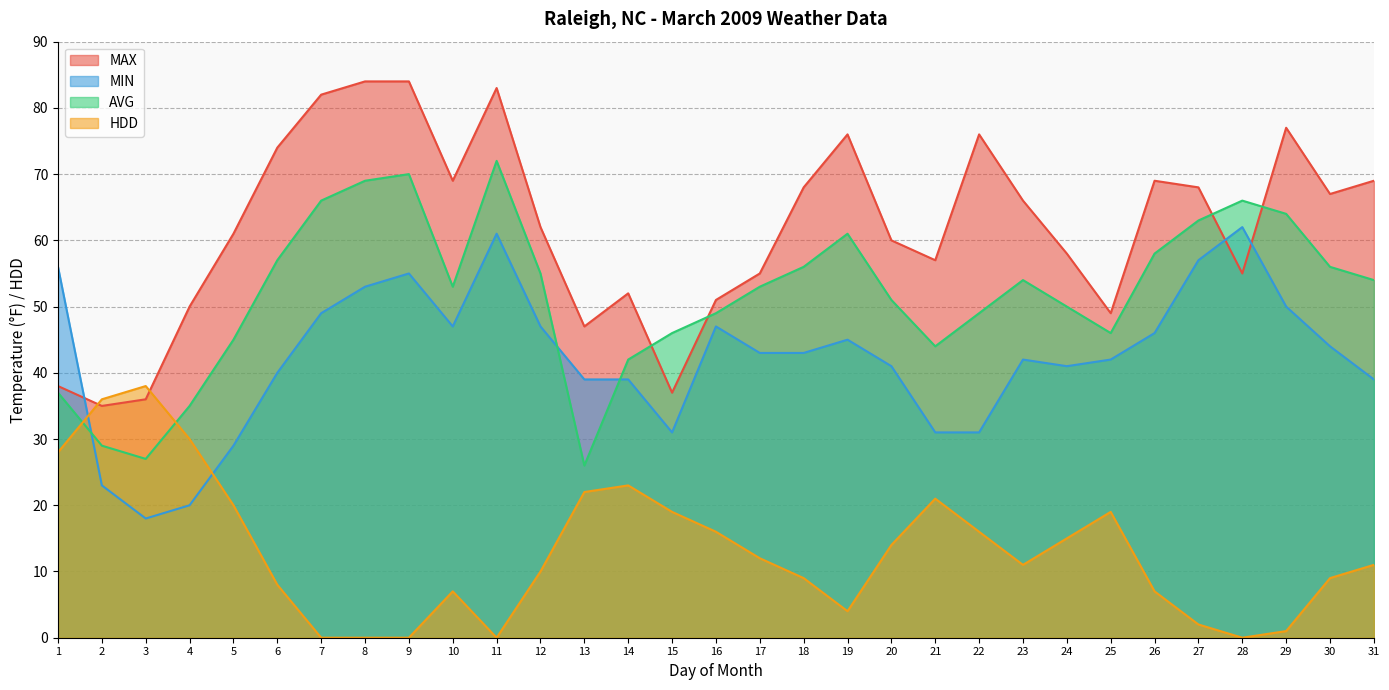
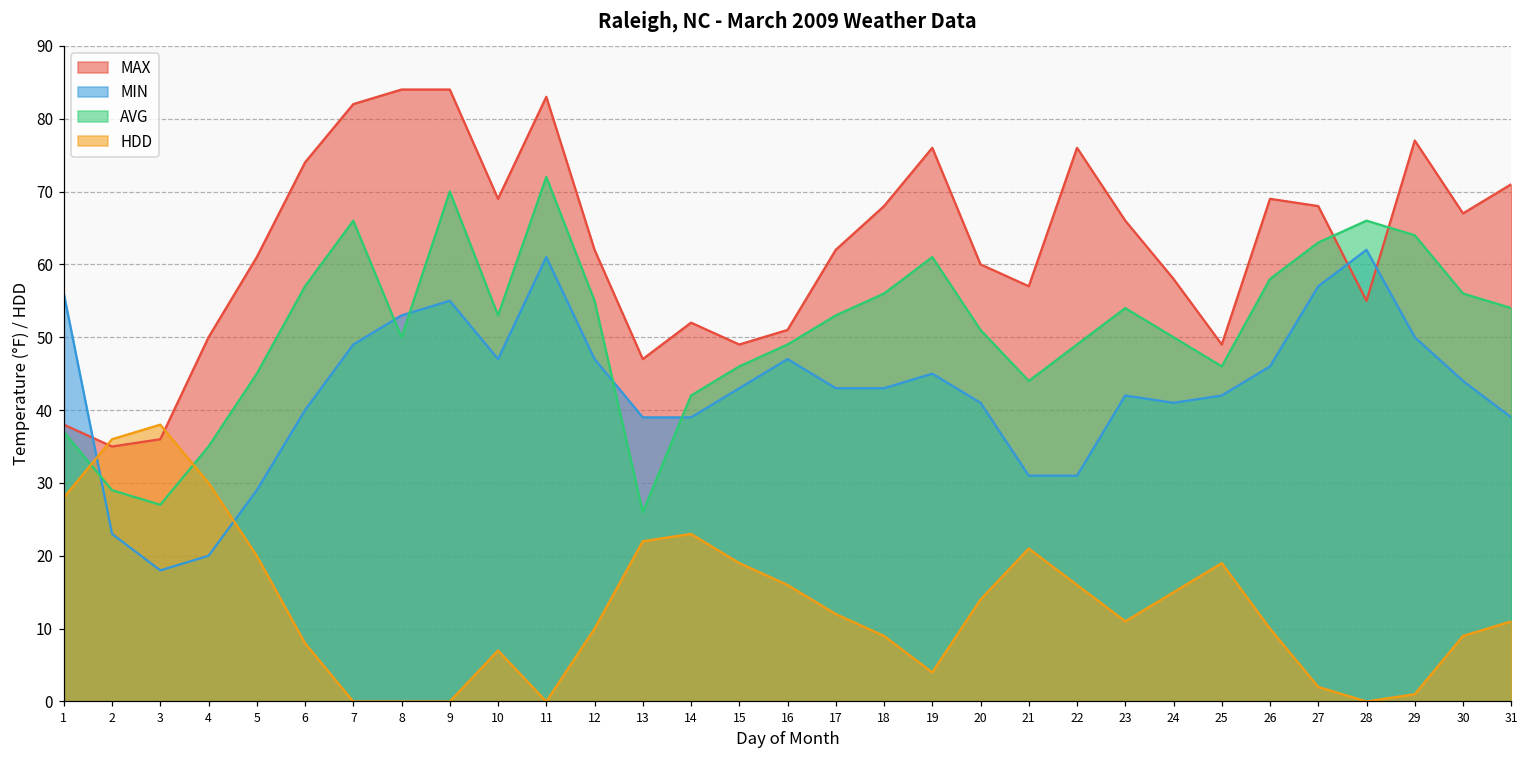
  {
    "MAX": {
      "1": 38,
      "2": 35,
      "3": 36,
      "4": 50,
      "5": 61,
      "6": 74,
      "7": 82,
      "8": 84,
      "9": 84,
      "10": 69,
      "11": 83,
      "12": 62,
      "13": 47,
      "14": 52,
-     "15": 37,
+     "15": 49,
      "16": 51,
-     "17": 55,
+     "17": 62,
      "18": 68,
      "19": 76,
      "20": 60,
      "21": 57,
      "22": 76,
      "23": 66,
      "24": 58,
      "25": 49,
      "26": 69,
      "27": 68,
      "28": 55,
      "29": 77,
      "30": 67,
-     "31": 69
+     "31": 71
    },
    "MIN": {
      "1": 56,
      "2": 23,
      "3": 18,
      "4": 20,
      "5": 29,
      "6": 40,
      "7": 49,
      "8": 53,
      "9": 55,
      "10": 47,
      "11": 61,
      "12": 47,
      "13": 39,
      "14": 39,
-     "15": 31,
+     "15": 43,
      "16": 47,
      "17": 43,
      "18": 43,
      "19": 45,
      "20": 41,
      "21": 31,
      "22": 31,
      "23": 42,
      "24": 41,
      "25": 42,
      "26": 46,
      "27": 57,
      "28": 62,
      "29": 50,
      "30": 44,
      "31": 39
    },
    "AVG": {
      "1": 37,
      "2": 29,
      "3": 27,
      "4": 35,
      "5": 45,
      "6": 57,
      "7": 66,
-     "8": 69,
+     "8": 50,
      "9": 70,
      "10": 53,
      "11": 72,
      "12": 55,
      "13": 26,
      "14": 42,
      "15": 46,
      "16": 49,
      "17": 53,
      "18": 56,
      "19": 61,
      "20": 51,
      "21": 44,
      "22": 49,
      "23": 54,
      "24": 50,
      "25": 46,
      "26": 58,
      "27": 63,
      "28": 66,
      "29": 64,
      "30": 56,
      "31": 54
    },
    "HDD": {
      "1": 28,
      "2": 36,
      "3": 38,
      "4": 30,
      "5": 20,
      "6": 8,
      "7": 0,
      "8": 0,
      "9": 0,
      "10": 7,
      "11": 0,
      "12": 10,
      "13": 22,
      "14": 23,
      "15": 19,
      "16": 16,
      "17": 12,
      "18": 9,
      "19": 4,
      "20": 14,
      "21": 21,
      "22": 16,
      "23": 11,
      "24": 15,
      "25": 19,
-     "26": 7,
+     "26": 10,
      "27": 2,
      "28": 0,
      "29": 1,
      "30": 9,
      "31": 11
    }
  }
